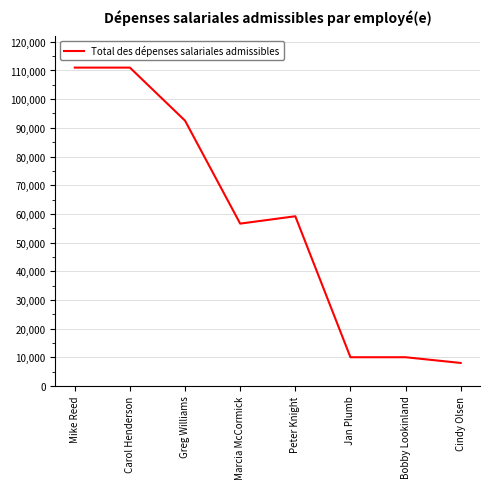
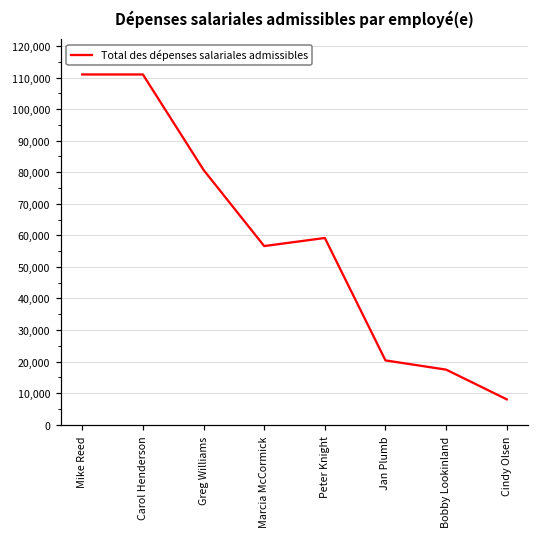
  {
    "Mike Reed": "111,000",
    "Carol Henderson": "111,000",
-   "Greg Williams": "93,000",
+   "Greg Williams": "81,000",
    "Marcia McCormick": "57,000",
    "Peter Knight": "59,000",
-   "Jan Plumb": "10,000",
-   "Bobby Lookinland": "10,000",
+   "Jan Plumb": "20,000",
+   "Bobby Lookinland": "17,000",
    "Cindy Olsen": "8,000"
  }
